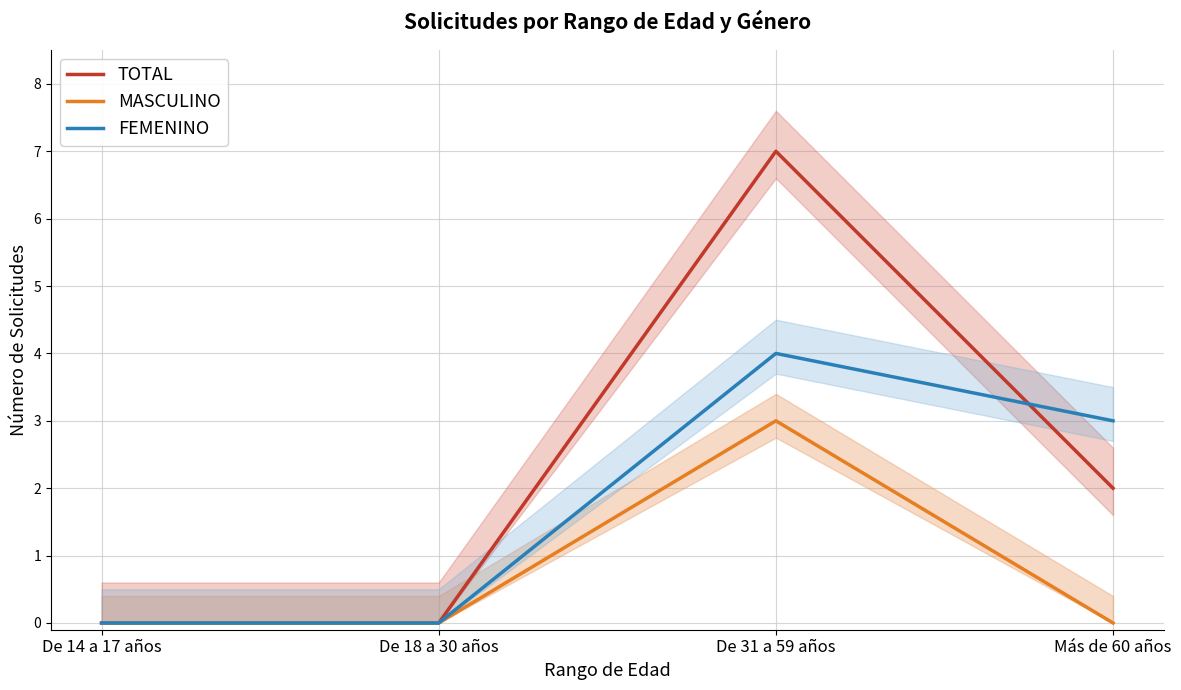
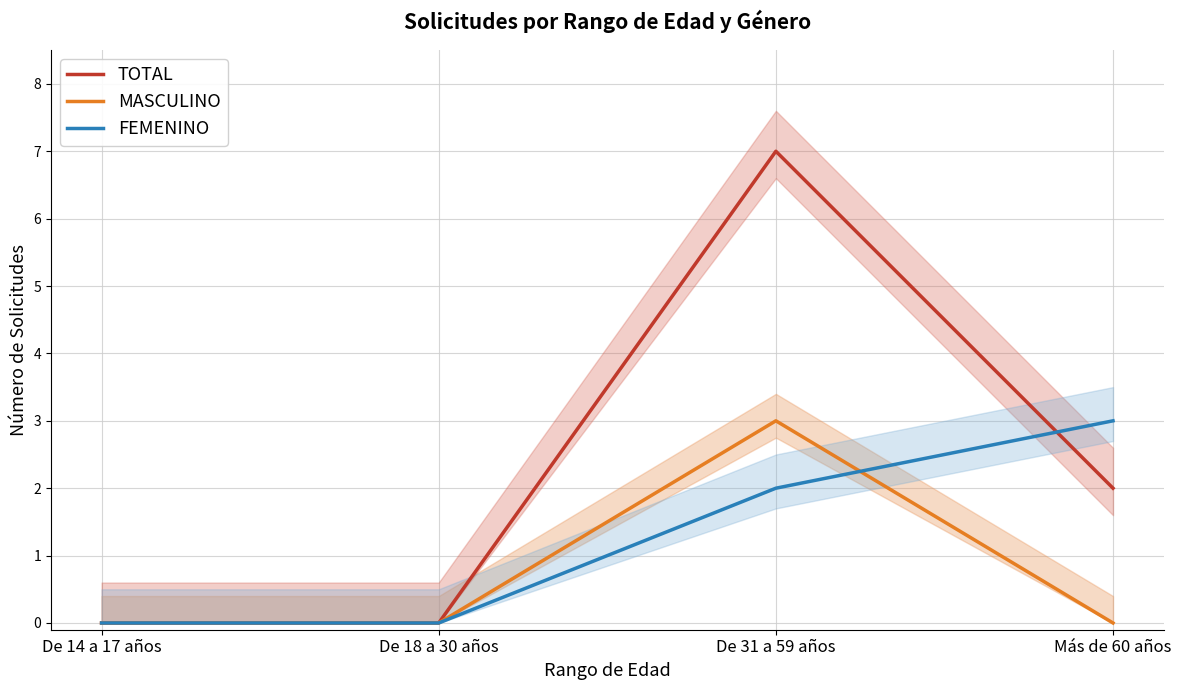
  {
    "FEMENINO": {
-     "De 31 a 59 años": 4,
+     "De 31 a 59 años": 2,
      "Más de 60 años": 3
    }
  }
